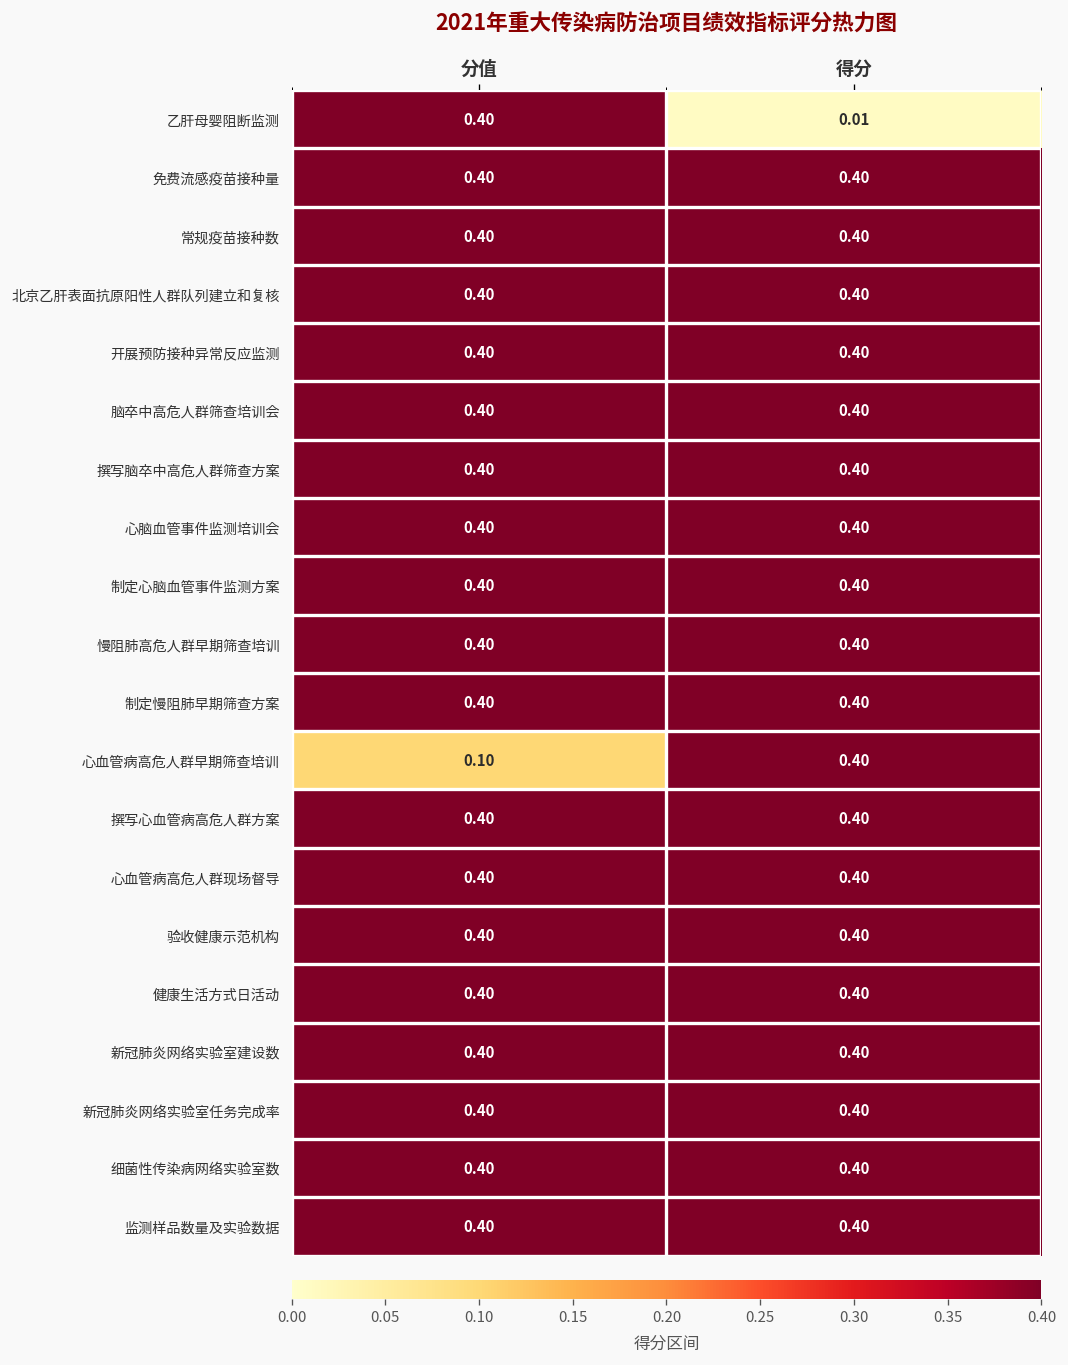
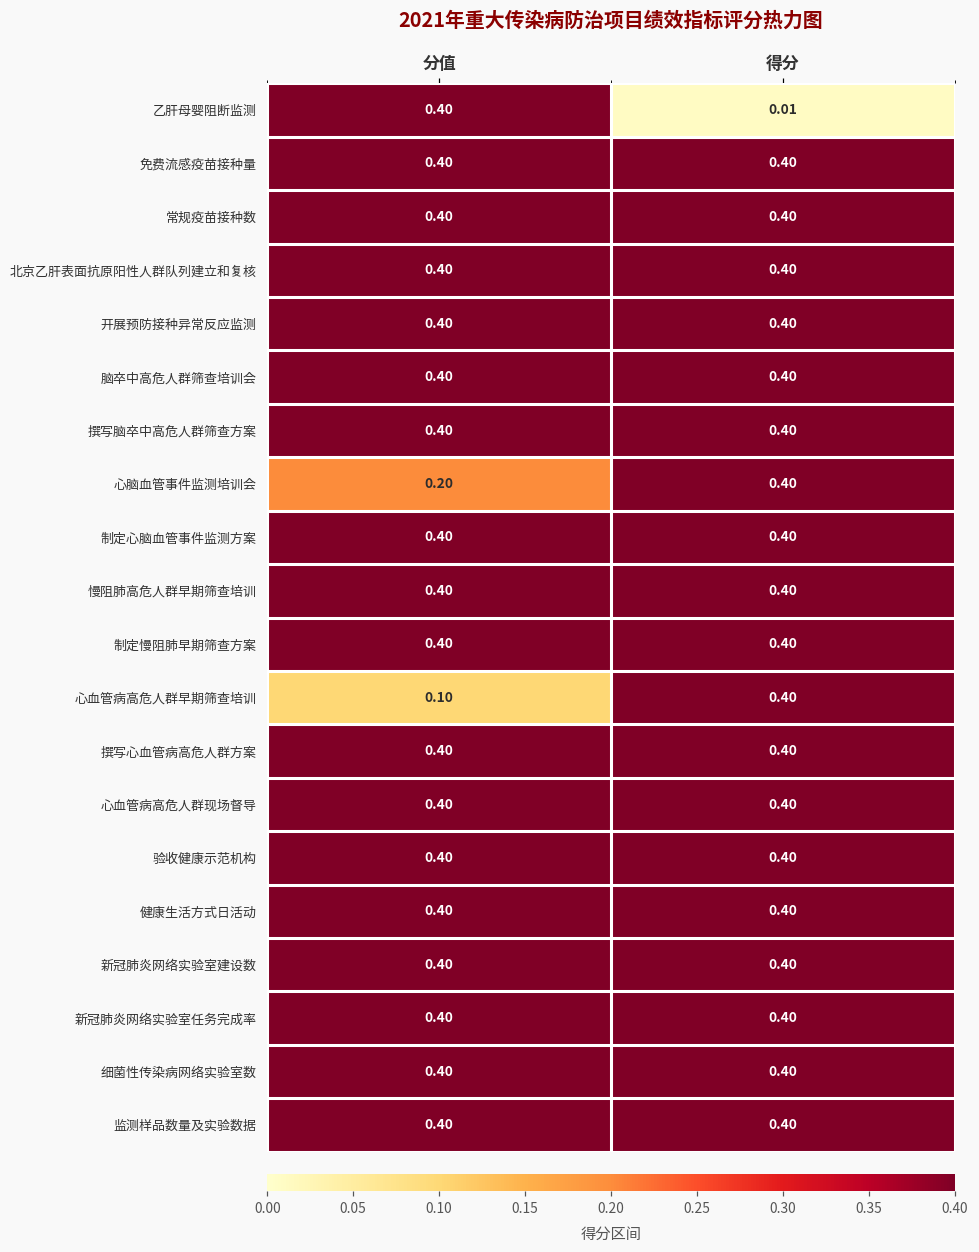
  {
    "乙肝母婴阻断监测": {
      "分值": 0.40,
      "得分": 0.01
    },
    "免费流感疫苗接种量": {
      "分值": 0.40,
      "得分": 0.40
    },
    "常规疫苗接种数": {
      "分值": 0.40,
      "得分": 0.40
    },
    "北京乙肝表面抗原阳性人群队列建立和复核": {
      "分值": 0.40,
      "得分": 0.40
    },
    "开展预防接种异常反应监测": {
      "分值": 0.40,
      "得分": 0.40
    },
    "脑卒中高危人群筛查培训会": {
      "分值": 0.40,
      "得分": 0.40
    },
    "撰写脑卒中高危人群筛查方案": {
      "分值": 0.40,
      "得分": 0.40
    },
    "心脑血管事件监测培训会": {
-     "分值": 0.40,
+     "分值": 0.20,
      "得分": 0.40
    },
    "制定心脑血管事件监测方案": {
      "分值": 0.40,
      "得分": 0.40
    },
    "慢阻肺高危人群早期筛查培训": {
      "分值": 0.40,
      "得分": 0.40
    },
    "制定慢阻肺早期筛查方案": {
      "分值": 0.40,
      "得分": 0.40
    },
    "心血管病高危人群早期筛查培训": {
      "分值": 0.10,
      "得分": 0.40
    },
    "撰写心血管病高危人群方案": {
      "分值": 0.40,
      "得分": 0.40
    },
    "心血管病高危人群现场督导": {
      "分值": 0.40,
      "得分": 0.40
    },
    "验收健康示范机构": {
      "分值": 0.40,
      "得分": 0.40
    },
    "健康生活方式日活动": {
      "分值": 0.40,
      "得分": 0.40
    },
    "新冠肺炎网络实验室建设数": {
      "分值": 0.40,
      "得分": 0.40
    },
    "新冠肺炎网络实验室任务完成率": {
      "分值": 0.40,
      "得分": 0.40
    },
    "细菌性传染病网络实验室数": {
      "分值": 0.40,
      "得分": 0.40
    },
    "监测样品数量及实验数据": {
      "分值": 0.40,
      "得分": 0.40
    }
  }
